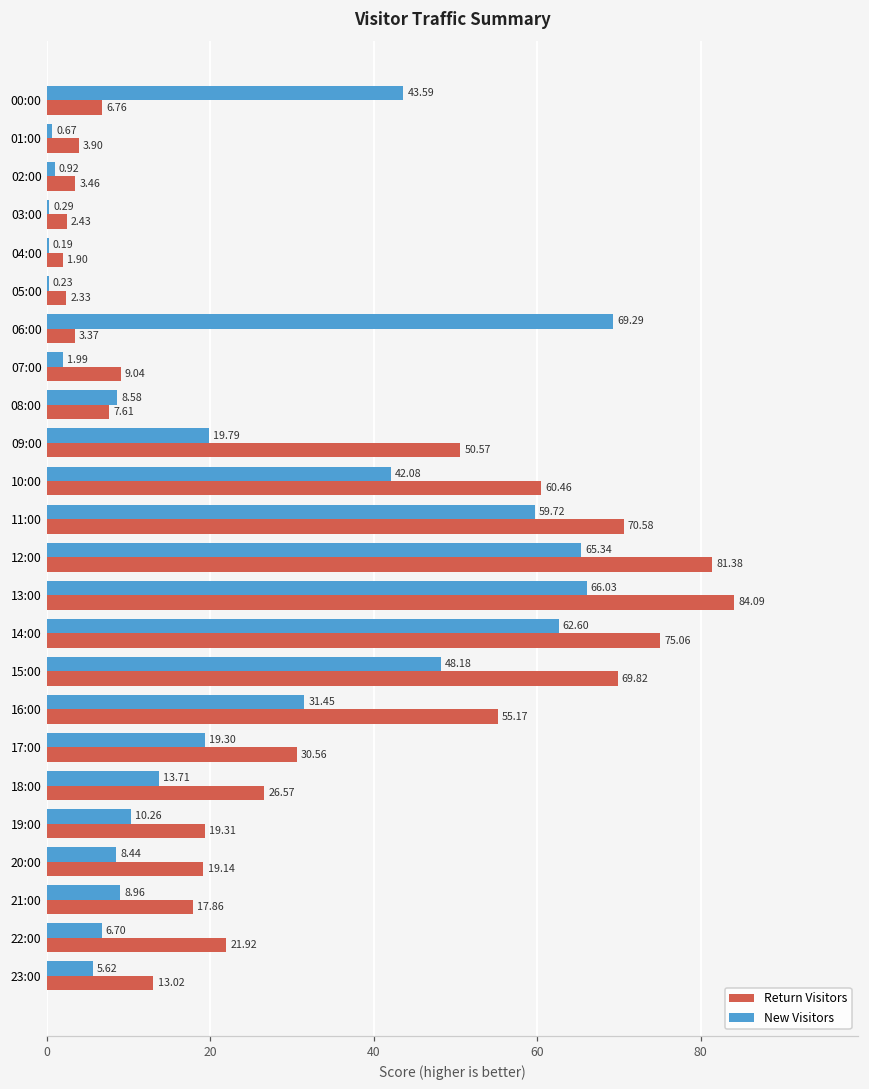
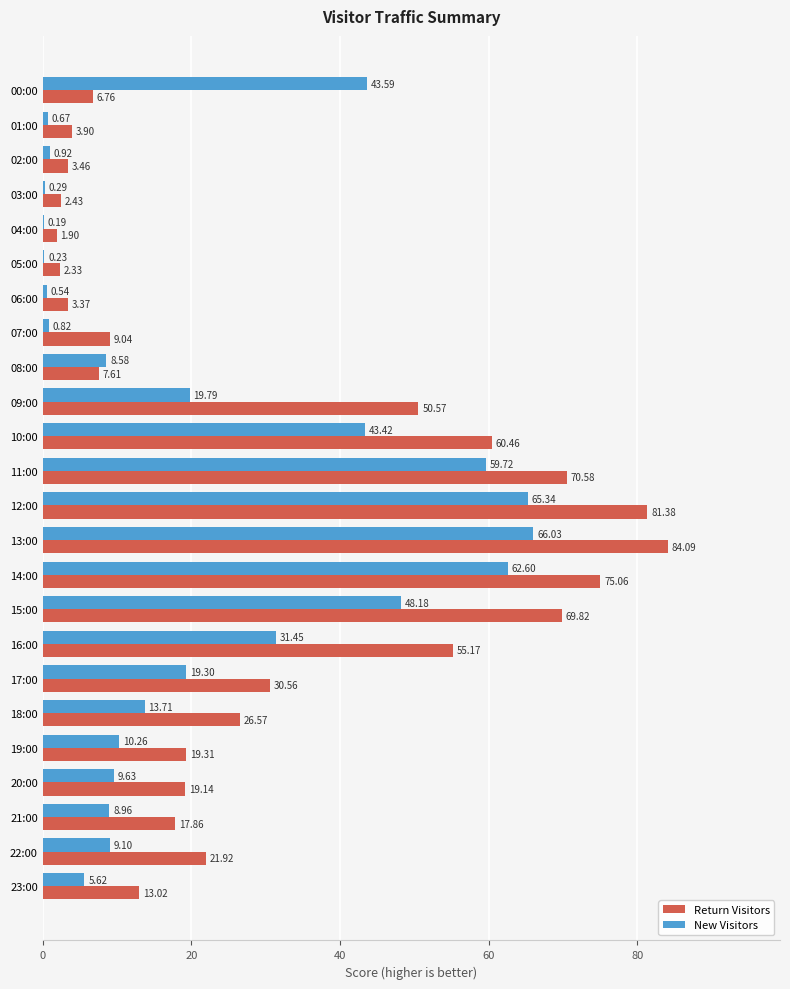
  {
    "Return Visitors": {
      "00:00": 6.76,
      "01:00": 3.90,
      "02:00": 3.46,
      "03:00": 2.43,
      "04:00": 1.90,
      "05:00": 2.33,
      "06:00": 3.37,
      "07:00": 9.04,
      "08:00": 7.61,
      "09:00": 50.57,
      "10:00": 60.46,
      "11:00": 70.58,
      "12:00": 81.38,
      "13:00": 84.09,
      "14:00": 75.06,
      "15:00": 69.82,
      "16:00": 55.17,
      "17:00": 30.56,
      "18:00": 26.57,
      "19:00": 19.31,
      "20:00": 19.14,
      "21:00": 17.86,
      "22:00": 21.92,
      "23:00": 13.02
    },
    "New Visitors": {
      "00:00": 43.59,
      "01:00": 0.67,
      "02:00": 0.92,
      "03:00": 0.29,
      "04:00": 0.19,
      "05:00": 0.23,
-     "06:00": 69.29,
-     "07:00": 1.99,
+     "06:00": 0.54,
+     "07:00": 0.82,
      "08:00": 8.58,
      "09:00": 19.79,
-     "10:00": 42.08,
+     "10:00": 43.42,
      "11:00": 59.72,
      "12:00": 65.34,
      "13:00": 66.03,
      "14:00": 62.60,
      "15:00": 48.18,
      "16:00": 31.45,
      "17:00": 19.30,
      "18:00": 13.71,
      "19:00": 10.26,
-     "20:00": 8.44,
+     "20:00": 9.63,
      "21:00": 8.96,
-     "22:00": 6.70,
+     "22:00": 9.10,
      "23:00": 5.62
    }
  }
